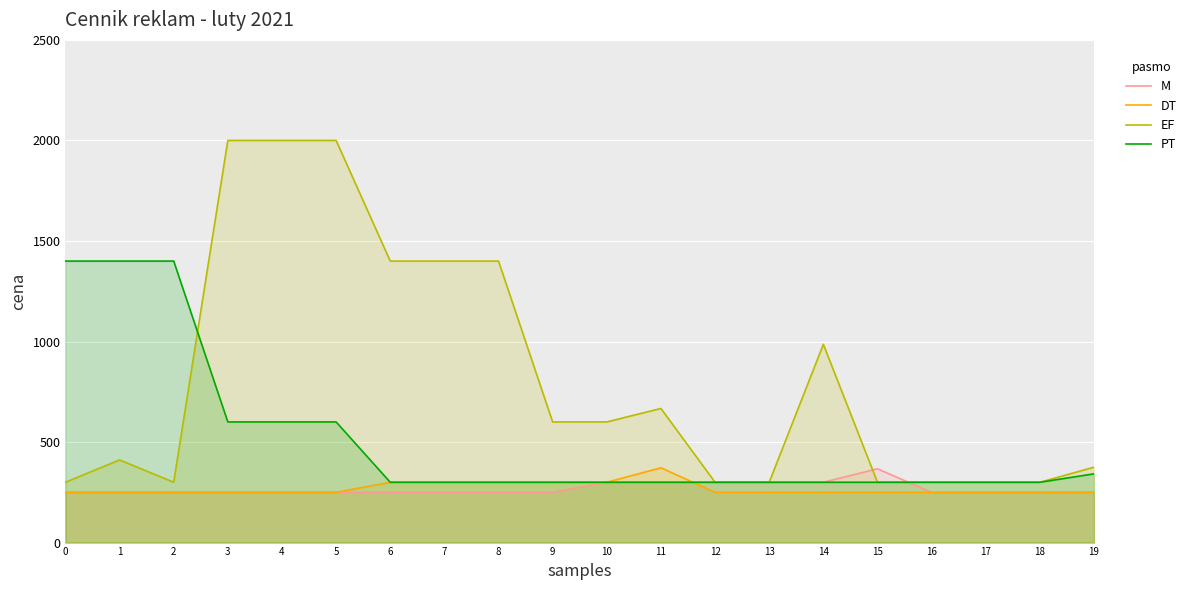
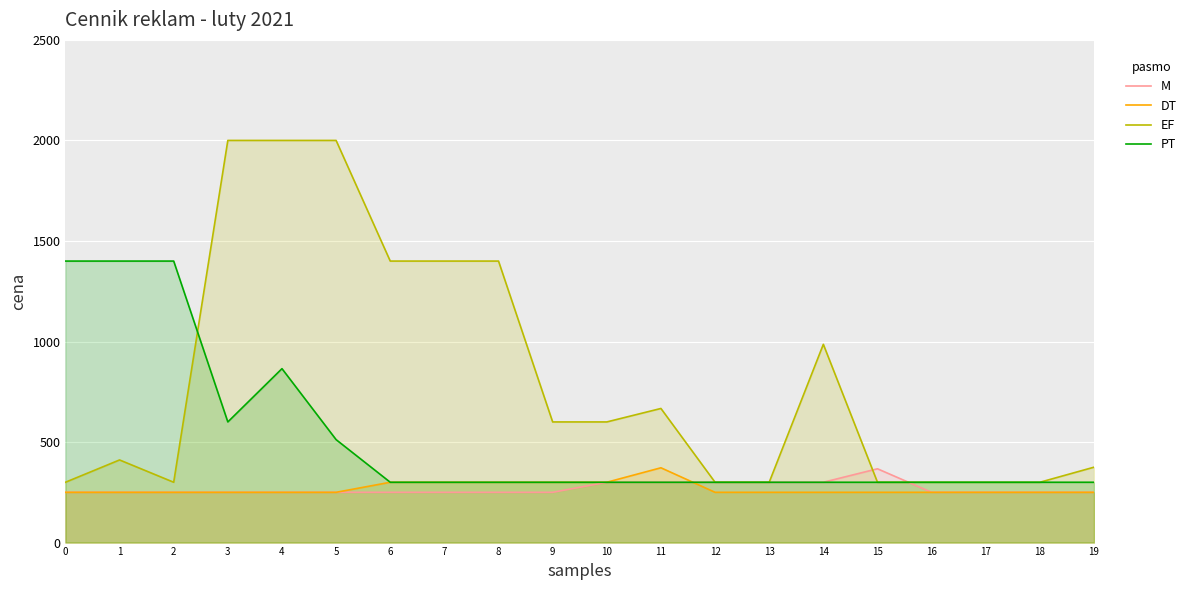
  {
    "M": {
      "6": 250,
      "7": 250,
      "8": 250,
      "9": 250,
      "15": 370
    },
    "DT": {
      "11": 370,
      "12": 250,
      "13": 250,
      "14": 250,
      "15": 250
    },
    "EF": {
      "0": 300,
      "1": 410,
      "2": 300,
      "3": 2000,
      "4": 2000,
      "5": 2000,
      "6": 1400,
      "7": 1400,
      "8": 1400,
      "9": 600,
      "10": 600,
      "11": 670,
      "14": 990,
      "19": 380
    },
    "PT": {
      "0": 1400,
      "1": 1400,
      "2": 1400,
      "3": 600,
-     "4": 600,
-     "5": 600,
-     "19": 340
+     "4": 870,
+     "5": 510,
+     "19": 300
    }
  }
